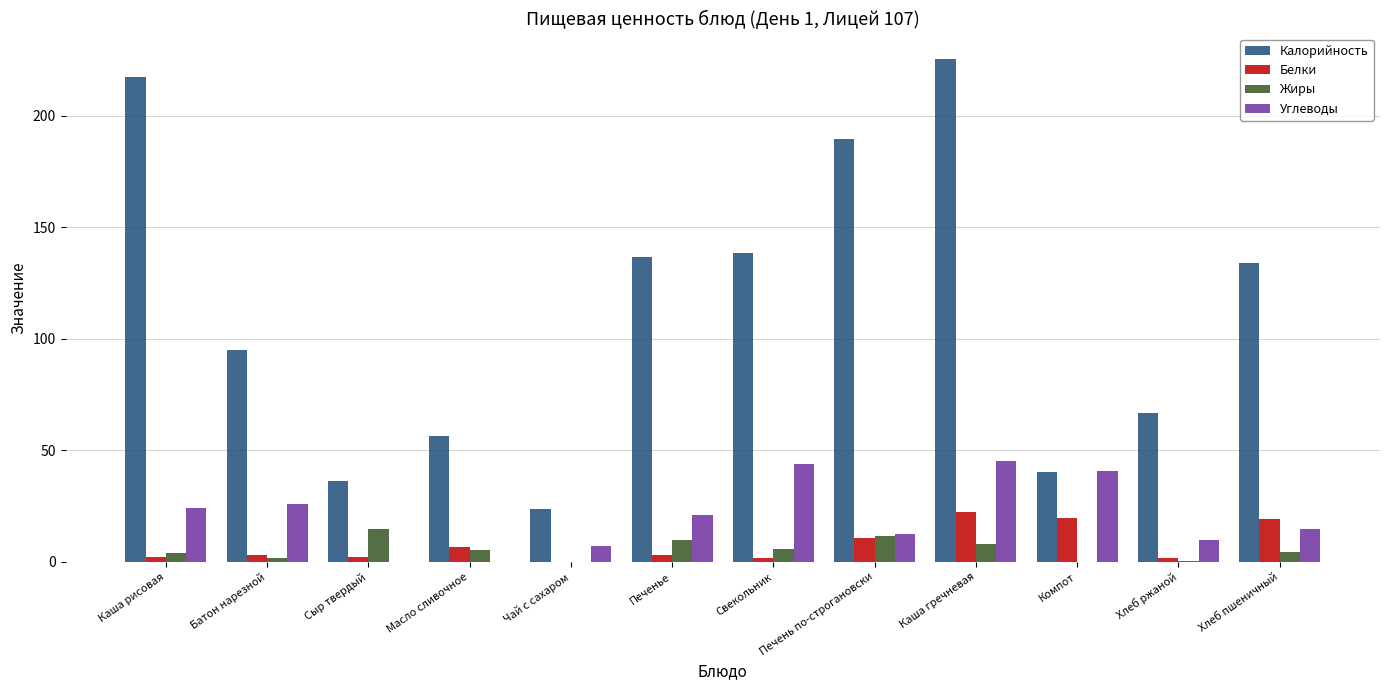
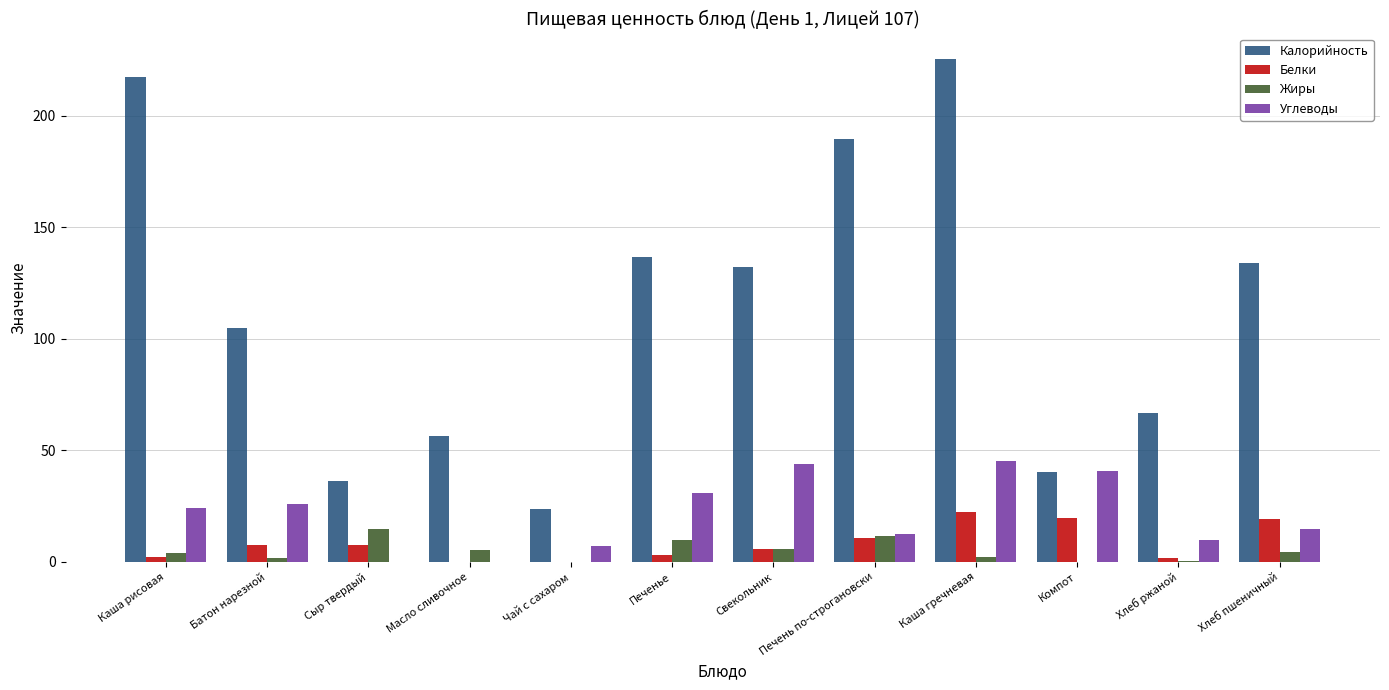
  {
    "Калорийность": {
      "Каша рисовая": 217,
-     "Батон нарезной": 95,
+     "Батон нарезной": 105,
      "Сыр твердый": 36,
      "Масло сливочное": 57,
      "Чай с сахаром": 24,
      "Печенье": 137,
-     "Свекольник": 138,
+     "Свекольник": 132,
      "Печень по-строгановски": 190,
      "Каша гречневая": 226,
      "Компот": 40,
      "Хлеб ржаной": 67,
      "Хлеб пшеничный": 134
    },
    "Белки": {
      "Каша рисовая": 2,
-     "Батон нарезной": 3,
-     "Сыр твердый": 2,
-     "Масло сливочное": 7,
+     "Батон нарезной": 8,
+     "Сыр твердый": 7,
+     "Масло сливочное": 0,
      "Печенье": 3,
-     "Свекольник": 2,
+     "Свекольник": 6,
      "Печень по-строгановски": 11,
      "Каша гречневая": 22,
      "Компот": 20,
      "Хлеб ржаной": 2,
      "Хлеб пшеничный": 19
    },
    "Жиры": {
      "Каша рисовая": 4,
      "Батон нарезной": 2,
      "Сыр твердый": 15,
      "Масло сливочное": 5,
      "Чай с сахаром": 0,
      "Печенье": 10,
      "Свекольник": 6,
      "Печень по-строгановски": 12,
-     "Каша гречневая": 8,
+     "Каша гречневая": 2,
      "Компот": 0,
      "Хлеб пшеничный": 5
    },
    "Углеводы": {
      "Каша рисовая": 24,
      "Батон нарезной": 26,
      "Сыр твердый": 0,
      "Чай с сахаром": 7,
-     "Печенье": 21,
+     "Печенье": 31,
      "Свекольник": 44,
      "Печень по-строгановски": 12,
      "Каша гречневая": 45,
      "Компот": 41,
      "Хлеб ржаной": 10,
      "Хлеб пшеничный": 15
    }
  }
